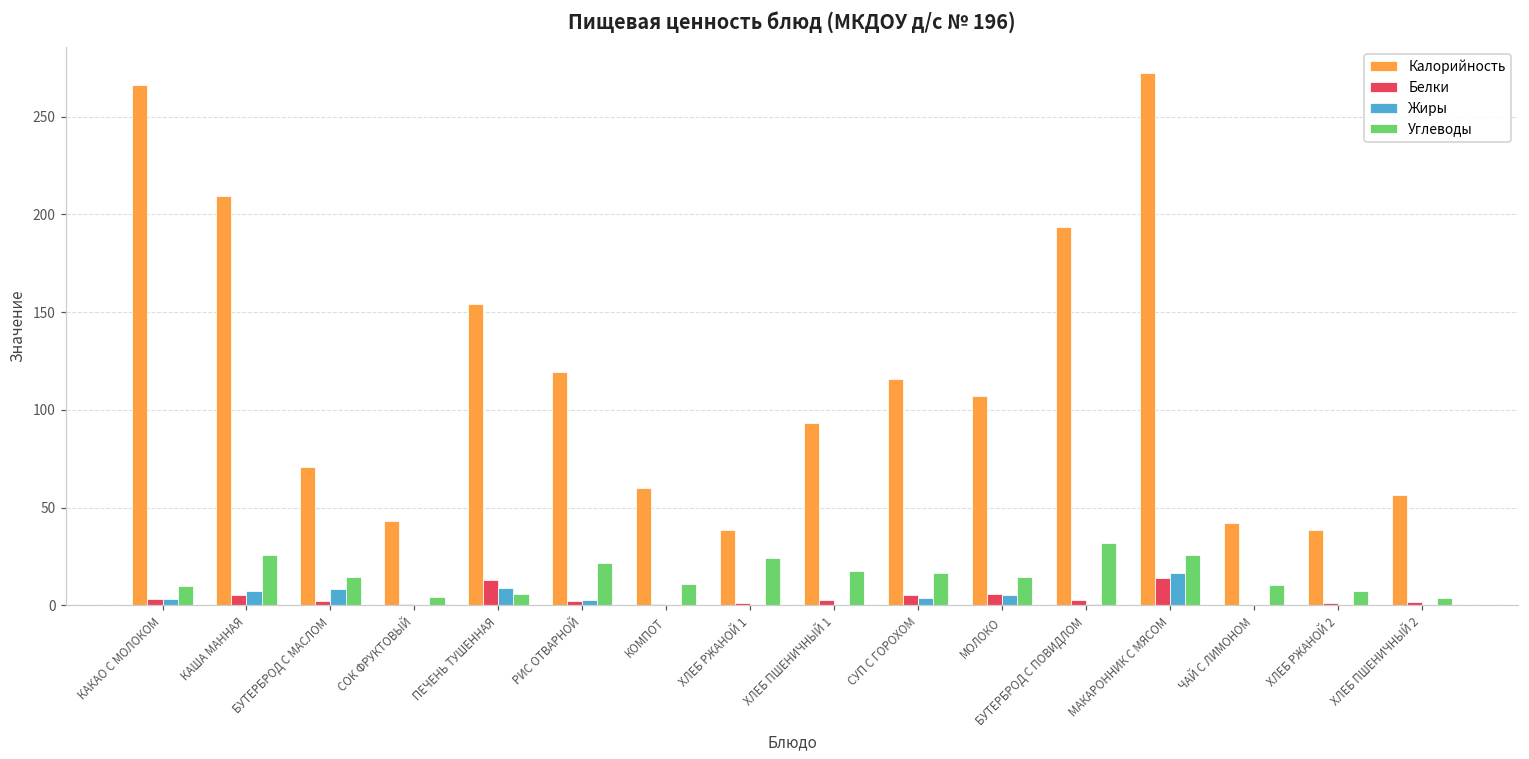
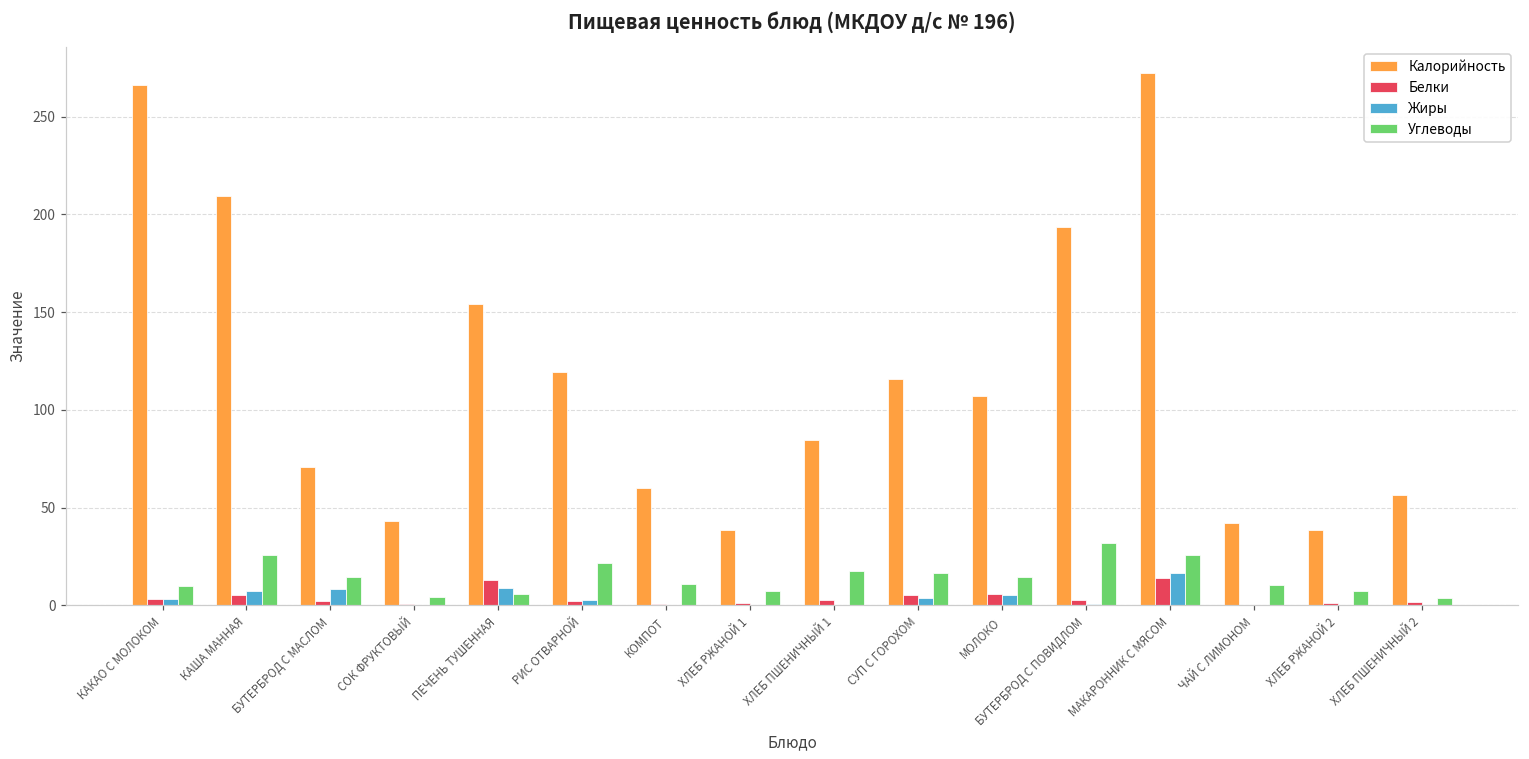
  {
    "Калорийность": {
      "КАКАО С МОЛОКОМ": 266,
      "КАША МАННАЯ": 209,
      "БУТЕРБРОД С МАСЛОМ": 71,
      "СОК ФРУКТОВЫЙ": 43,
      "ПЕЧЕНЬ ТУШЕННАЯ": 154,
      "РИС ОТВАРНОЙ": 119,
      "КОМПОТ": 60,
      "ХЛЕБ РЖАНОЙ 1": 38,
-     "ХЛЕБ ПШЕНИЧНЫЙ 1": 93,
+     "ХЛЕБ ПШЕНИЧНЫЙ 1": 85,
      "СУП С ГОРОХОМ": 116,
      "МОЛОКО": 107,
      "БУТЕРБРОД С ПОВИДЛОМ": 194,
      "МАКАРОННИК С МЯСОМ": 272,
      "ЧАЙ С ЛИМОНОМ": 42,
      "ХЛЕБ РЖАНОЙ 2": 38,
      "ХЛЕБ ПШЕНИЧНЫЙ 2": 56
    },
    "Белки": {
      "КАКАО С МОЛОКОМ": 3,
      "КАША МАННАЯ": 5,
      "БУТЕРБРОД С МАСЛОМ": 2,
      "ПЕЧЕНЬ ТУШЕННАЯ": 13,
      "РИС ОТВАРНОЙ": 2,
      "ХЛЕБ РЖАНОЙ 1": 1,
      "ХЛЕБ ПШЕНИЧНЫЙ 1": 3,
      "СУП С ГОРОХОМ": 5,
      "МОЛОКО": 6,
      "БУТЕРБРОД С ПОВИДЛОМ": 2,
      "МАКАРОННИК С МЯСОМ": 14,
      "ХЛЕБ РЖАНОЙ 2": 1,
      "ХЛЕБ ПШЕНИЧНЫЙ 2": 2
    },
    "Жиры": {
      "КАКАО С МОЛОКОМ": 3,
      "КАША МАННАЯ": 7,
      "БУТЕРБРОД С МАСЛОМ": 8,
      "ПЕЧЕНЬ ТУШЕННАЯ": 9,
      "РИС ОТВАРНОЙ": 3,
      "СУП С ГОРОХОМ": 4,
      "МОЛОКО": 5,
      "МАКАРОННИК С МЯСОМ": 16
    },
    "Углеводы": {
      "КАКАО С МОЛОКОМ": 10,
      "КАША МАННАЯ": 26,
      "БУТЕРБРОД С МАСЛОМ": 14,
      "СОК ФРУКТОВЫЙ": 4,
      "ПЕЧЕНЬ ТУШЕННАЯ": 6,
      "РИС ОТВАРНОЙ": 21,
      "КОМПОТ": 11,
-     "ХЛЕБ РЖАНОЙ 1": 24,
+     "ХЛЕБ РЖАНОЙ 1": 7,
      "ХЛЕБ ПШЕНИЧНЫЙ 1": 18,
      "СУП С ГОРОХОМ": 17,
      "МОЛОКО": 14,
      "БУТЕРБРОД С ПОВИДЛОМ": 32,
      "МАКАРОННИК С МЯСОМ": 26,
      "ЧАЙ С ЛИМОНОМ": 11,
      "ХЛЕБ РЖАНОЙ 2": 7,
      "ХЛЕБ ПШЕНИЧНЫЙ 2": 4
    }
  }
